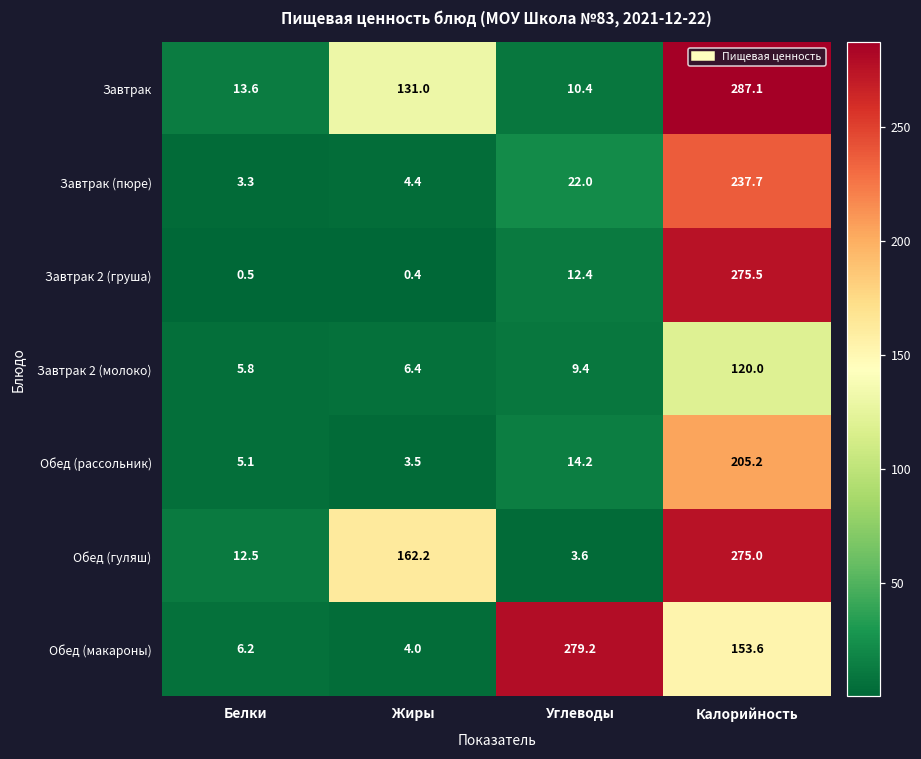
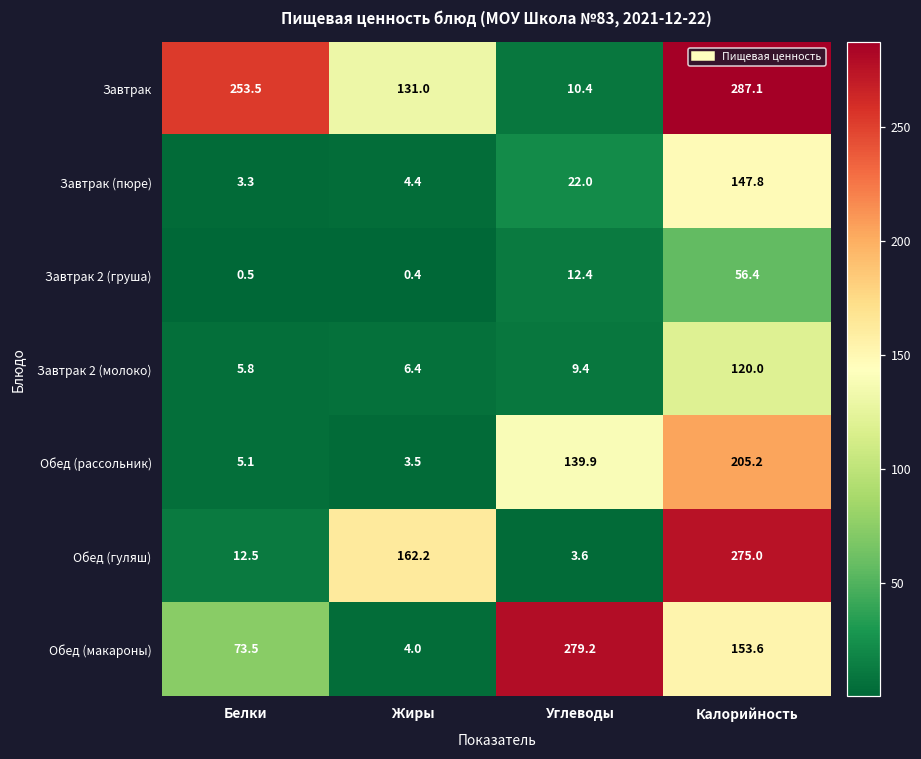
  {
    "Завтрак": {
-     "Белки": 13.6,
+     "Белки": 253.5,
      "Жиры": 131.0,
      "Углеводы": 10.4,
      "Калорийность": 287.1
    },
    "Завтрак (пюре)": {
      "Белки": 3.3,
      "Жиры": 4.4,
      "Углеводы": 22.0,
-     "Калорийность": 237.7
+     "Калорийность": 147.8
    },
    "Завтрак 2 (груша)": {
      "Белки": 0.5,
      "Жиры": 0.4,
      "Углеводы": 12.4,
-     "Калорийность": 275.5
+     "Калорийность": 56.4
    },
    "Завтрак 2 (молоко)": {
      "Белки": 5.8,
      "Жиры": 6.4,
      "Углеводы": 9.4,
      "Калорийность": 120.0
    },
    "Обед (рассольник)": {
      "Белки": 5.1,
      "Жиры": 3.5,
-     "Углеводы": 14.2,
+     "Углеводы": 139.9,
      "Калорийность": 205.2
    },
    "Обед (гуляш)": {
      "Белки": 12.5,
      "Жиры": 162.2,
      "Углеводы": 3.6,
      "Калорийность": 275.0
    },
    "Обед (макароны)": {
-     "Белки": 6.2,
+     "Белки": 73.5,
      "Жиры": 4.0,
      "Углеводы": 279.2,
      "Калорийность": 153.6
    }
  }
